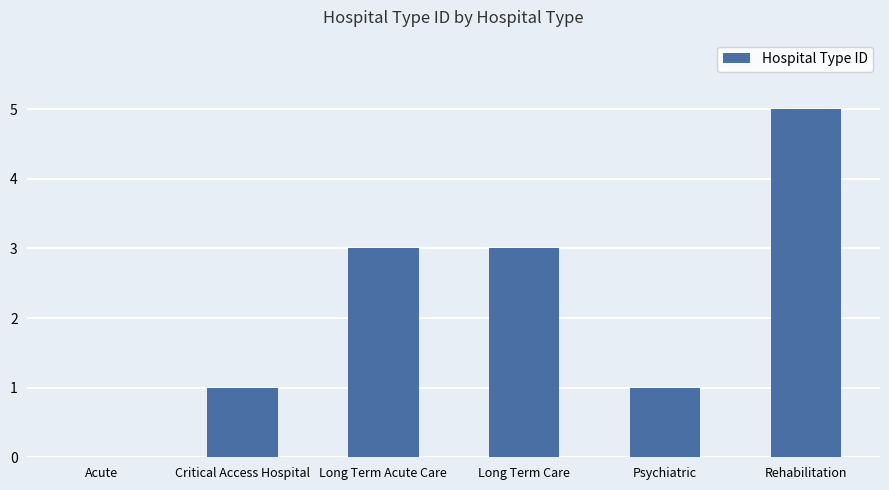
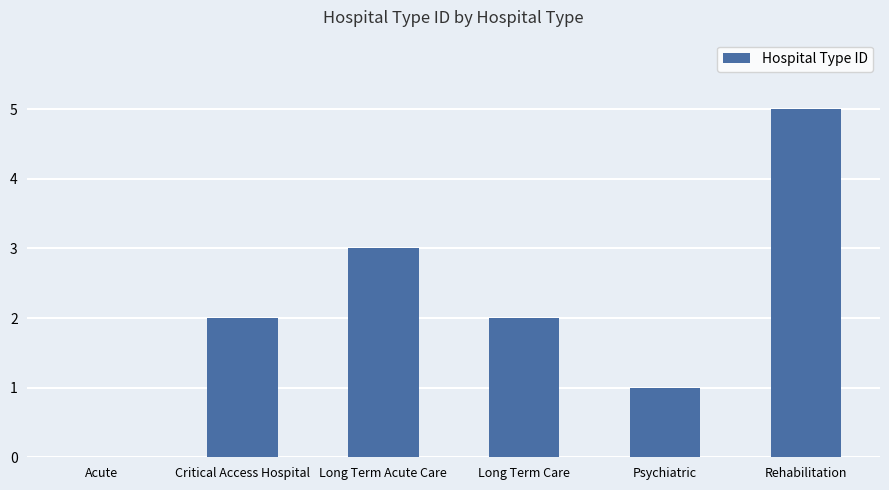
  {
    "Acute": 0,
-   "Critical Access Hospital": 1,
+   "Critical Access Hospital": 2,
    "Long Term Acute Care": 3,
-   "Long Term Care": 3,
+   "Long Term Care": 2,
    "Psychiatric": 1,
    "Rehabilitation": 5
  }
